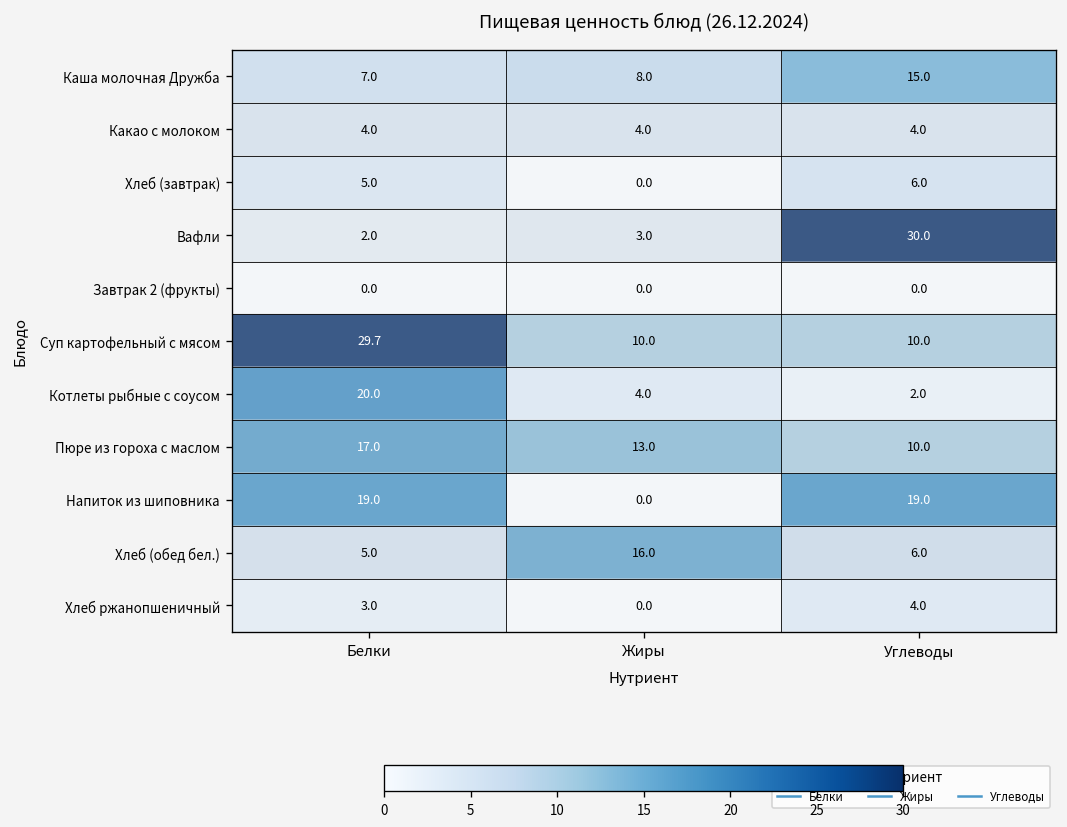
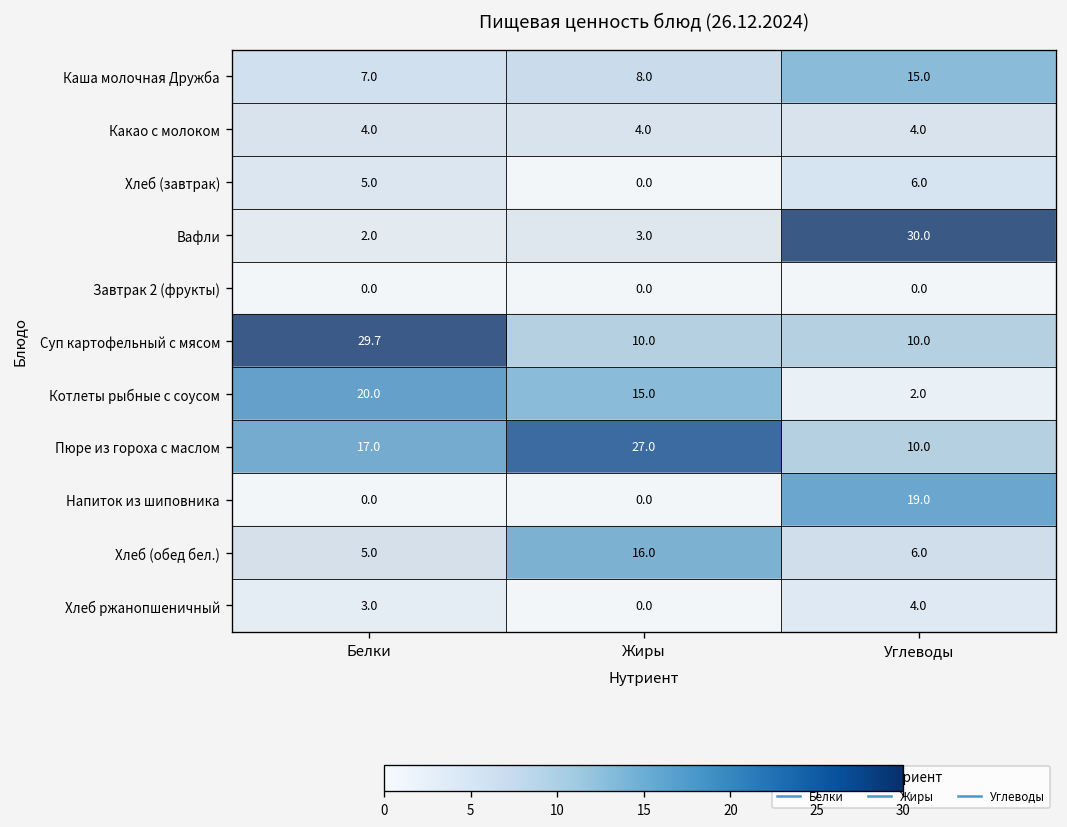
  {
    "Каша молочная Дружба": {
      "Белки": 7.0,
      "Жиры": 8.0,
      "Углеводы": 15.0
    },
    "Какао с молоком": {
      "Белки": 4.0,
      "Жиры": 4.0,
      "Углеводы": 4.0
    },
    "Хлеб (завтрак)": {
      "Белки": 5.0,
      "Жиры": 0.0,
      "Углеводы": 6.0
    },
    "Вафли": {
      "Белки": 2.0,
      "Жиры": 3.0,
      "Углеводы": 30.0
    },
    "Завтрак 2 (фрукты)": {
      "Белки": 0.0,
      "Жиры": 0.0,
      "Углеводы": 0.0
    },
    "Суп картофельный с мясом": {
      "Белки": 29.7,
      "Жиры": 10.0,
      "Углеводы": 10.0
    },
    "Котлеты рыбные с соусом": {
      "Белки": 20.0,
-     "Жиры": 4.0,
+     "Жиры": 15.0,
      "Углеводы": 2.0
    },
    "Пюре из гороха с маслом": {
      "Белки": 17.0,
-     "Жиры": 13.0,
+     "Жиры": 27.0,
      "Углеводы": 10.0
    },
    "Напиток из шиповника": {
-     "Белки": 19.0,
+     "Белки": 0.0,
      "Жиры": 0.0,
      "Углеводы": 19.0
    },
    "Хлеб (обед бел.)": {
      "Белки": 5.0,
      "Жиры": 16.0,
      "Углеводы": 6.0
    },
    "Хлеб ржанопшеничный": {
      "Белки": 3.0,
      "Жиры": 0.0,
      "Углеводы": 4.0
    }
  }
